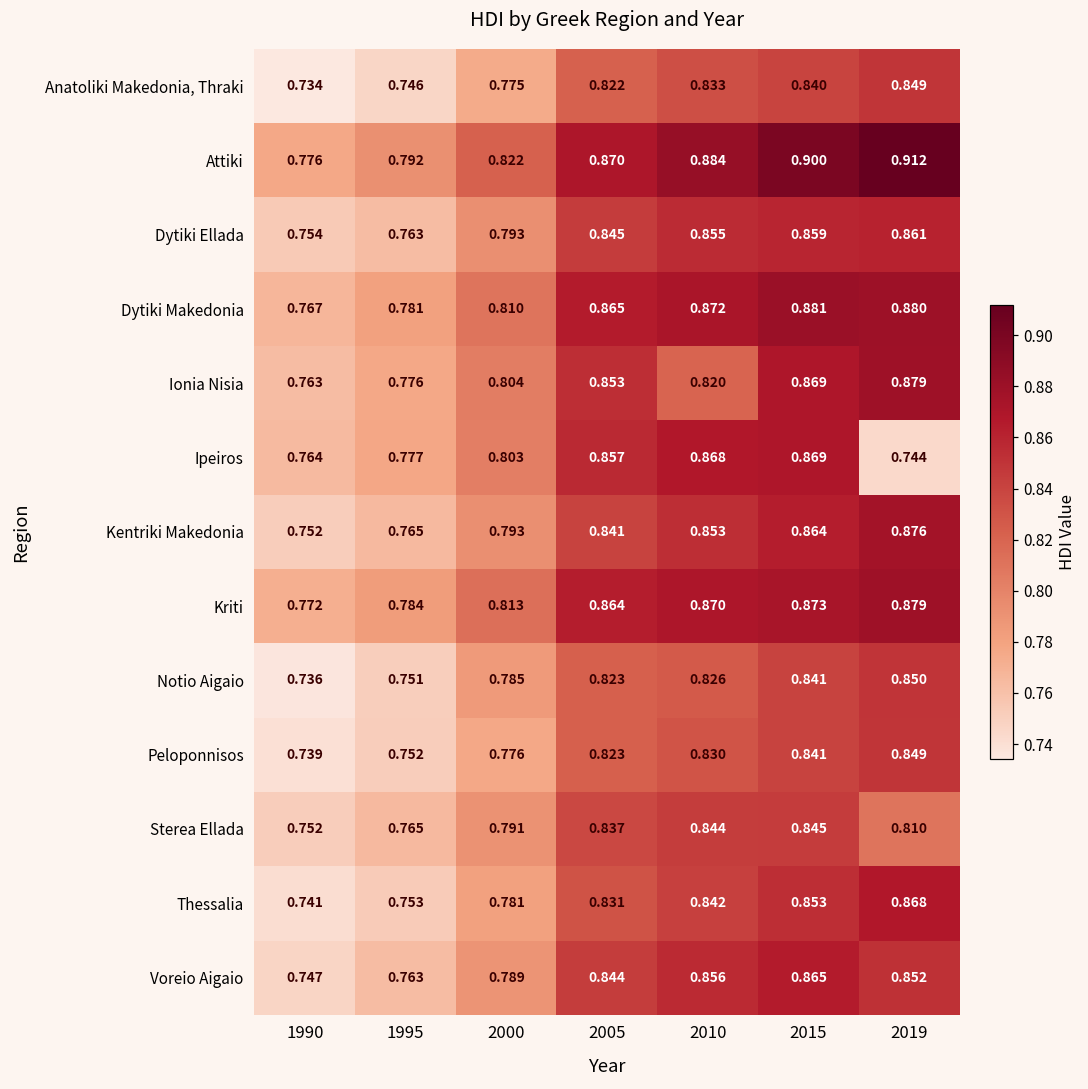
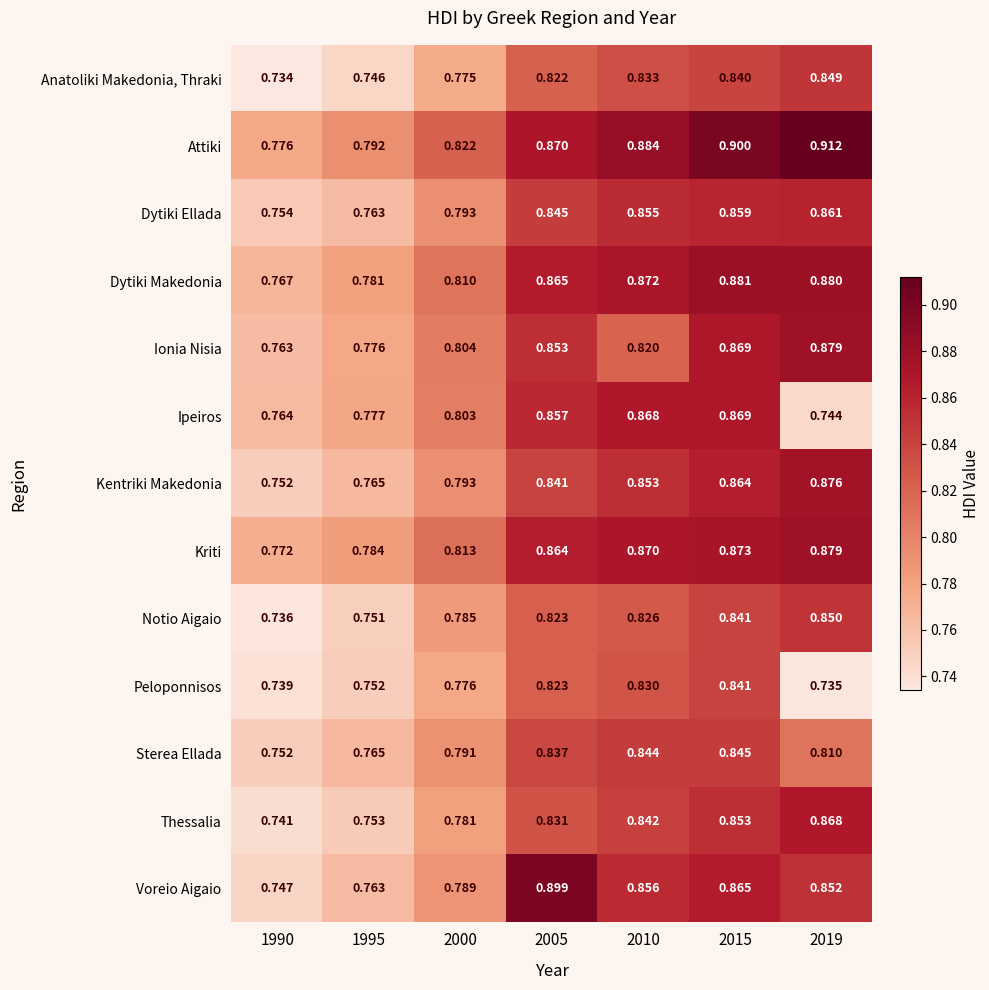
  {
    "Anatoliki Makedonia, Thraki": {
      "1990": 0.734,
      "1995": 0.746,
      "2000": 0.775,
      "2005": 0.822,
      "2010": 0.833,
      "2015": 0.840,
      "2019": 0.849
    },
    "Attiki": {
      "1990": 0.776,
      "1995": 0.792,
      "2000": 0.822,
      "2005": 0.870,
      "2010": 0.884,
      "2015": 0.900,
      "2019": 0.912
    },
    "Dytiki Ellada": {
      "1990": 0.754,
      "1995": 0.763,
      "2000": 0.793,
      "2005": 0.845,
      "2010": 0.855,
      "2015": 0.859,
      "2019": 0.861
    },
    "Dytiki Makedonia": {
      "1990": 0.767,
      "1995": 0.781,
      "2000": 0.810,
      "2005": 0.865,
      "2010": 0.872,
      "2015": 0.881,
      "2019": 0.880
    },
    "Ionia Nisia": {
      "1990": 0.763,
      "1995": 0.776,
      "2000": 0.804,
      "2005": 0.853,
      "2010": 0.820,
      "2015": 0.869,
      "2019": 0.879
    },
    "Ipeiros": {
      "1990": 0.764,
      "1995": 0.777,
      "2000": 0.803,
      "2005": 0.857,
      "2010": 0.868,
      "2015": 0.869,
      "2019": 0.744
    },
    "Kentriki Makedonia": {
      "1990": 0.752,
      "1995": 0.765,
      "2000": 0.793,
      "2005": 0.841,
      "2010": 0.853,
      "2015": 0.864,
      "2019": 0.876
    },
    "Kriti": {
      "1990": 0.772,
      "1995": 0.784,
      "2000": 0.813,
      "2005": 0.864,
      "2010": 0.870,
      "2015": 0.873,
      "2019": 0.879
    },
    "Notio Aigaio": {
      "1990": 0.736,
      "1995": 0.751,
      "2000": 0.785,
      "2005": 0.823,
      "2010": 0.826,
      "2015": 0.841,
      "2019": 0.850
    },
    "Peloponnisos": {
      "1990": 0.739,
      "1995": 0.752,
      "2000": 0.776,
      "2005": 0.823,
      "2010": 0.830,
      "2015": 0.841,
-     "2019": 0.849
+     "2019": 0.735
    },
    "Sterea Ellada": {
      "1990": 0.752,
      "1995": 0.765,
      "2000": 0.791,
      "2005": 0.837,
      "2010": 0.844,
      "2015": 0.845,
      "2019": 0.810
    },
    "Thessalia": {
      "1990": 0.741,
      "1995": 0.753,
      "2000": 0.781,
      "2005": 0.831,
      "2010": 0.842,
      "2015": 0.853,
      "2019": 0.868
    },
    "Voreio Aigaio": {
      "1990": 0.747,
      "1995": 0.763,
      "2000": 0.789,
-     "2005": 0.844,
+     "2005": 0.899,
      "2010": 0.856,
      "2015": 0.865,
      "2019": 0.852
    }
  }
